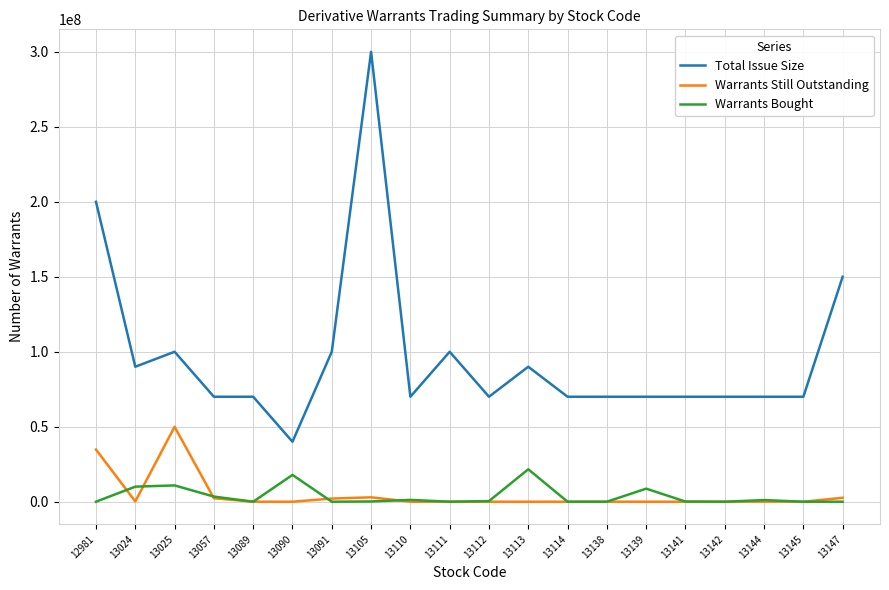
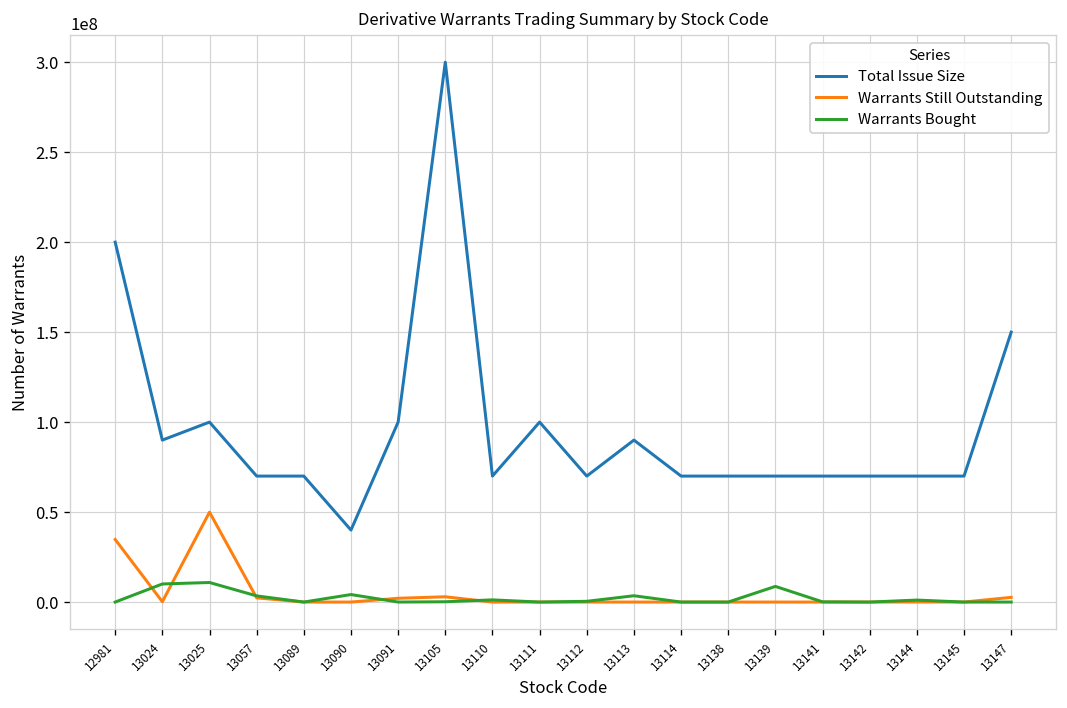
  {
    "Total Issue Size": {
      "12981": 200000000,
      "13024": 90000000,
      "13025": 100000000,
      "13057": 70000000,
      "13089": 70000000,
      "13090": 40000000,
      "13091": 100000000,
      "13105": 300000000,
      "13110": 70000000,
      "13111": 100000000,
      "13112": 70000000,
      "13113": 90000000,
      "13114": 70000000,
      "13138": 70000000,
      "13139": 70000000,
      "13141": 70000000,
      "13142": 70000000,
      "13144": 70000000,
      "13145": 70000000,
      "13147": 150000000
    },
    "Warrants Still Outstanding": {
      "12981": 35000000,
      "13024": 0,
      "13025": 50000000,
      "13090": 0,
      "13091": 2000000,
      "13105": 3000000,
      "13113": 0,
      "13139": 0,
      "13147": 3000000
    },
    "Warrants Bought": {
      "12981": 0,
      "13024": 10000000,
      "13025": 11000000,
-     "13090": 18000000,
+     "13090": 4000000,
      "13091": 0,
      "13105": 0,
-     "13113": 22000000,
+     "13113": 4000000,
      "13139": 9000000,
      "13147": 0
    }
  }
